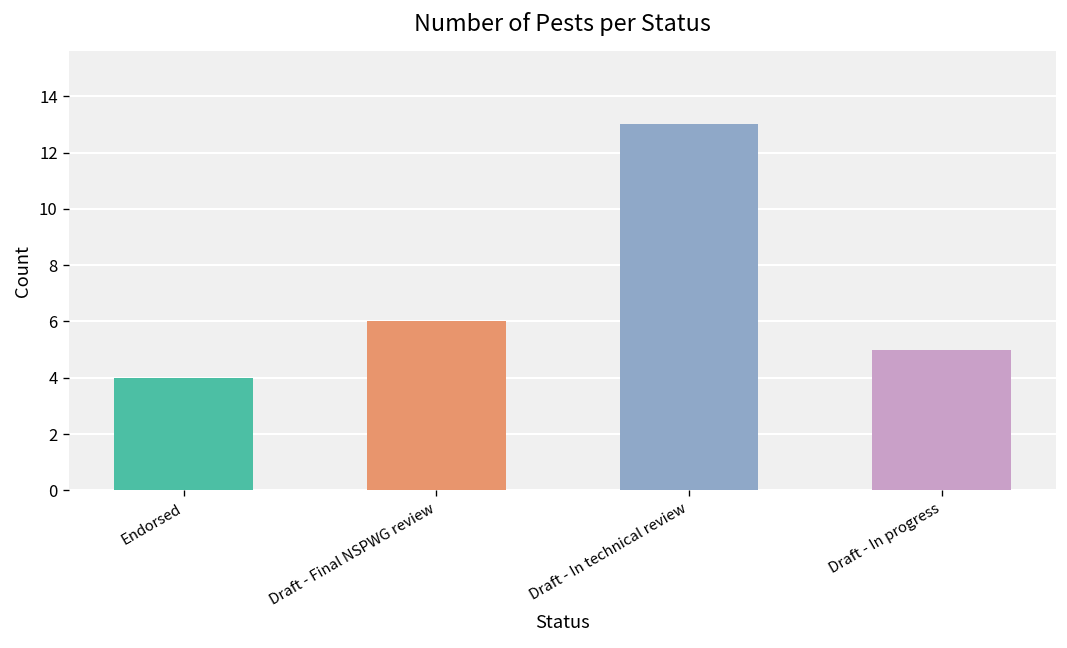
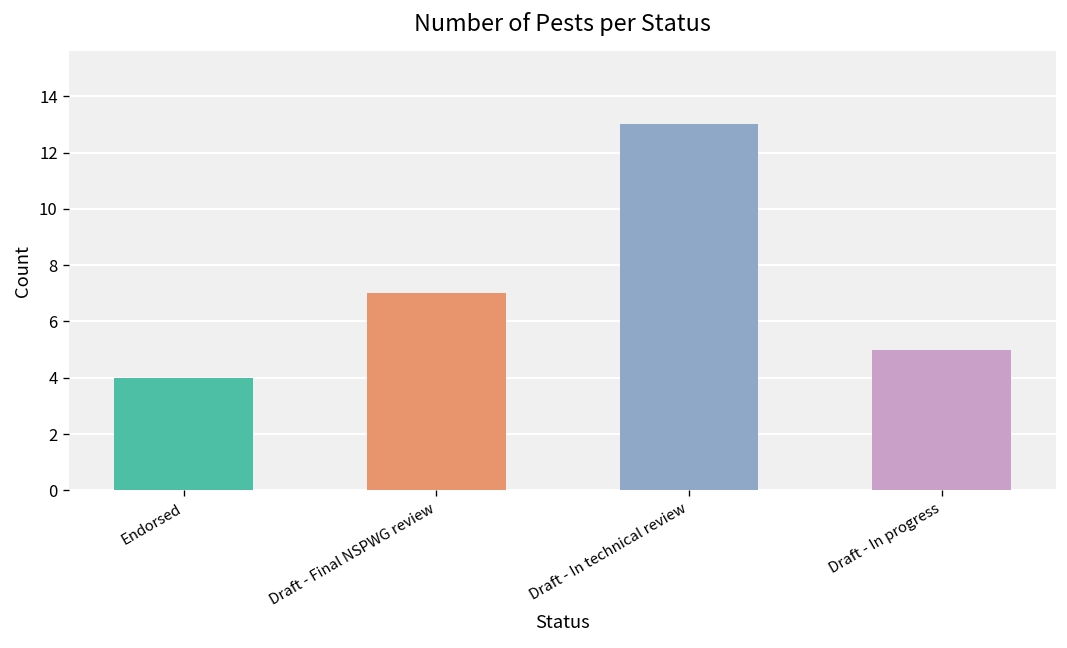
  {
    "Endorsed": 4,
-   "Draft - Final NSPWG review": 6,
+   "Draft - Final NSPWG review": 7,
    "Draft - In technical review": 13,
    "Draft - In progress": 5
  }
